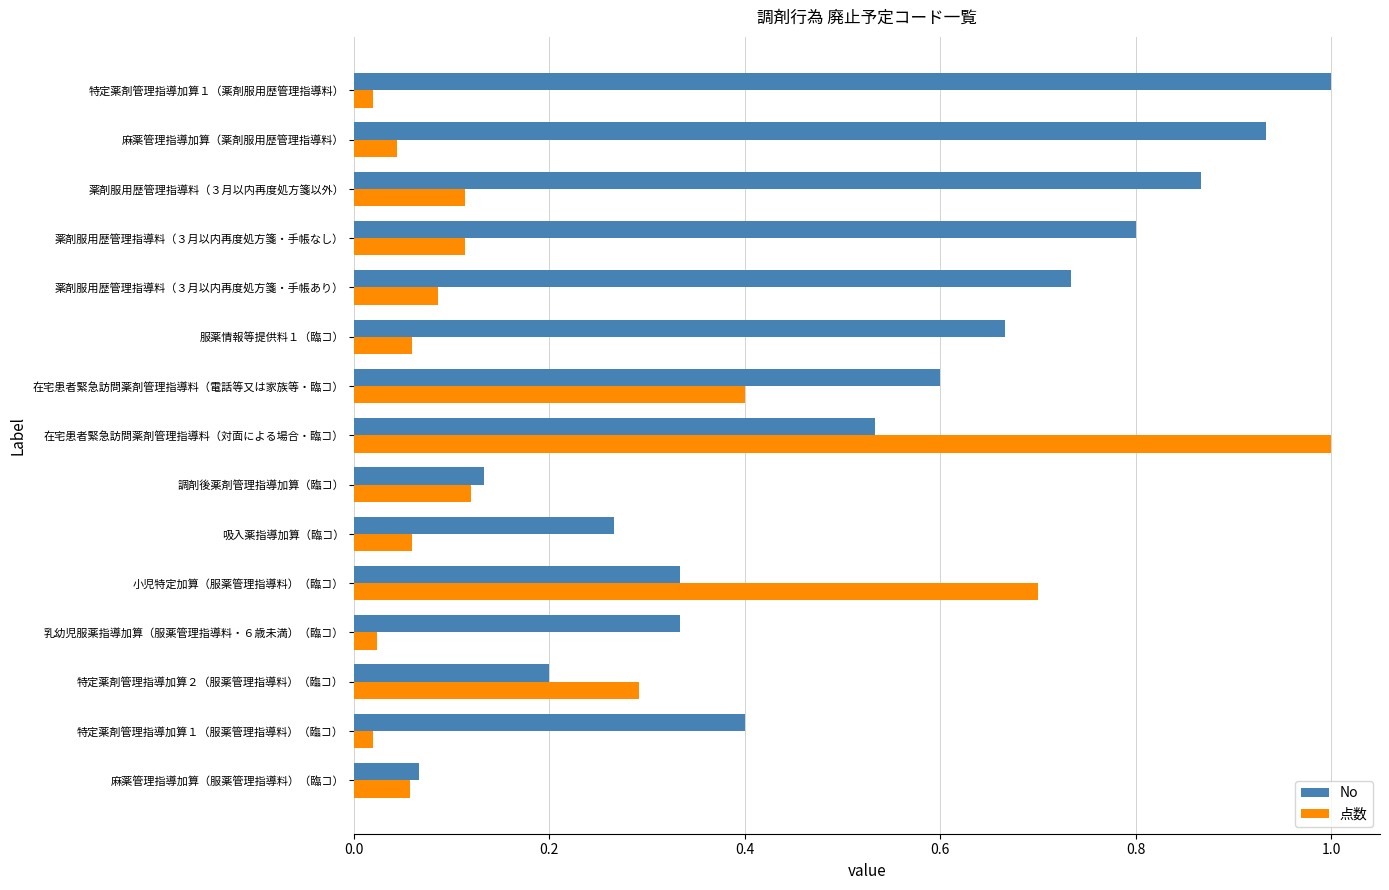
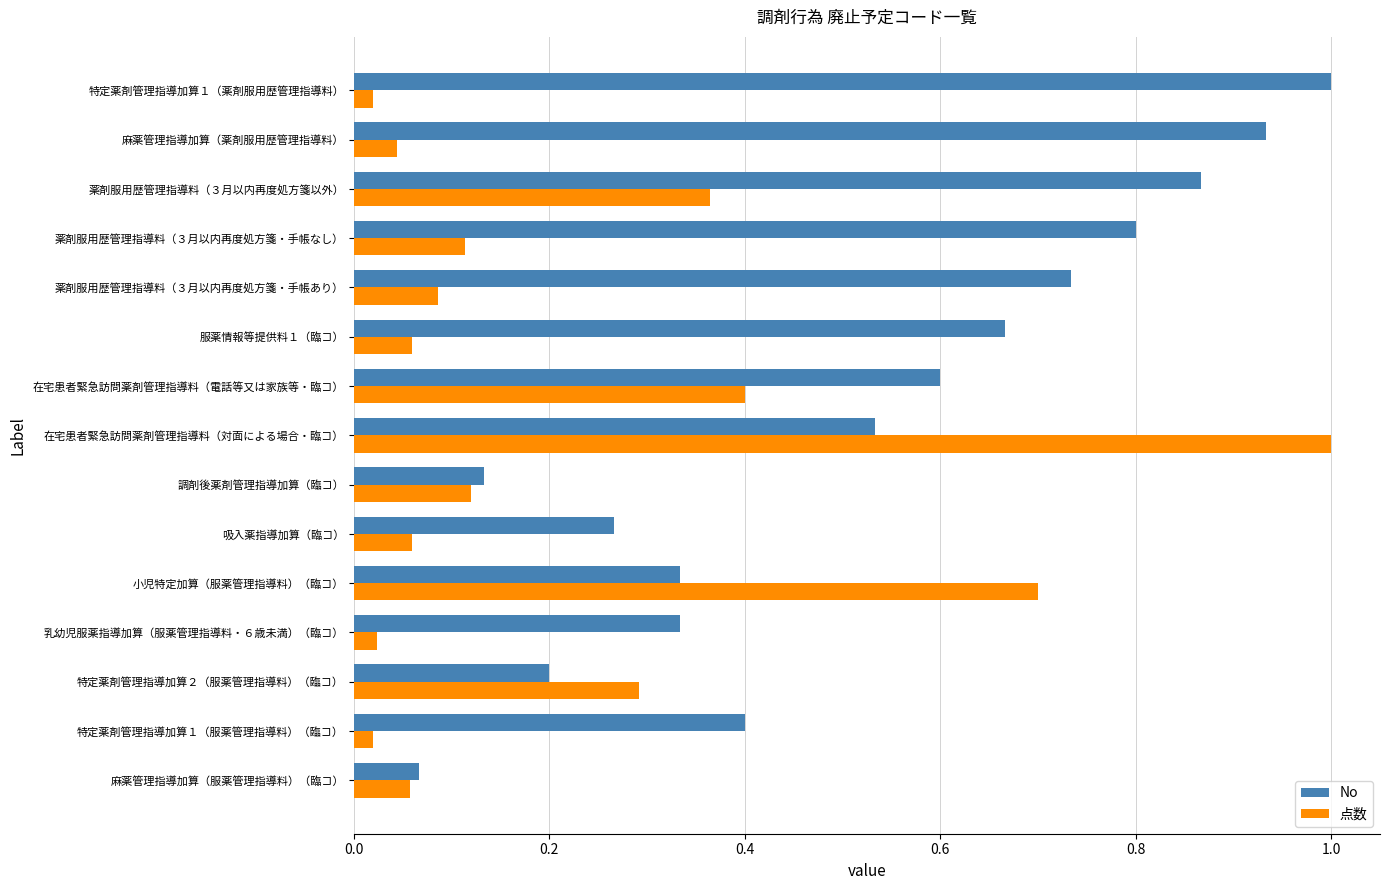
  {
    "No": {
      "特定薬剤管理指導加算１（薬剤服用歴管理指導料）": 1.00,
      "麻薬管理指導加算（薬剤服用歴管理指導料）": 0.93,
      "薬剤服用歴管理指導料（３月以内再度処方箋以外）": 0.87,
      "薬剤服用歴管理指導料（３月以内再度処方箋・手帳なし）": 0.80,
      "薬剤服用歴管理指導料（３月以内再度処方箋・手帳あり）": 0.73,
      "服薬情報等提供料１（臨コ）": 0.67,
      "在宅患者緊急訪問薬剤管理指導料（電話等又は家族等・臨コ）": 0.60,
      "在宅患者緊急訪問薬剤管理指導料（対面による場合・臨コ）": 0.53,
      "調剤後薬剤管理指導加算（臨コ）": 0.13,
      "吸入薬指導加算（臨コ）": 0.27,
      "小児特定加算（服薬管理指導料）（臨コ）": 0.33,
      "乳幼児服薬指導加算（服薬管理指導料・６歳未満）（臨コ）": 0.33,
      "特定薬剤管理指導加算２（服薬管理指導料）（臨コ）": 0.20,
      "特定薬剤管理指導加算１（服薬管理指導料）（臨コ）": 0.40,
      "麻薬管理指導加算（服薬管理指導料）（臨コ）": 0.07
    },
    "点数": {
      "特定薬剤管理指導加算１（薬剤服用歴管理指導料）": 0.02,
      "麻薬管理指導加算（薬剤服用歴管理指導料）": 0.04,
-     "薬剤服用歴管理指導料（３月以内再度処方箋以外）": 0.11,
+     "薬剤服用歴管理指導料（３月以内再度処方箋以外）": 0.36,
      "薬剤服用歴管理指導料（３月以内再度処方箋・手帳なし）": 0.11,
      "薬剤服用歴管理指導料（３月以内再度処方箋・手帳あり）": 0.09,
      "服薬情報等提供料１（臨コ）": 0.06,
      "在宅患者緊急訪問薬剤管理指導料（電話等又は家族等・臨コ）": 0.40,
      "在宅患者緊急訪問薬剤管理指導料（対面による場合・臨コ）": 1.00,
      "調剤後薬剤管理指導加算（臨コ）": 0.12,
      "吸入薬指導加算（臨コ）": 0.06,
      "小児特定加算（服薬管理指導料）（臨コ）": 0.70,
      "乳幼児服薬指導加算（服薬管理指導料・６歳未満）（臨コ）": 0.02,
      "特定薬剤管理指導加算２（服薬管理指導料）（臨コ）": 0.29,
      "特定薬剤管理指導加算１（服薬管理指導料）（臨コ）": 0.02,
      "麻薬管理指導加算（服薬管理指導料）（臨コ）": 0.06
    }
  }
